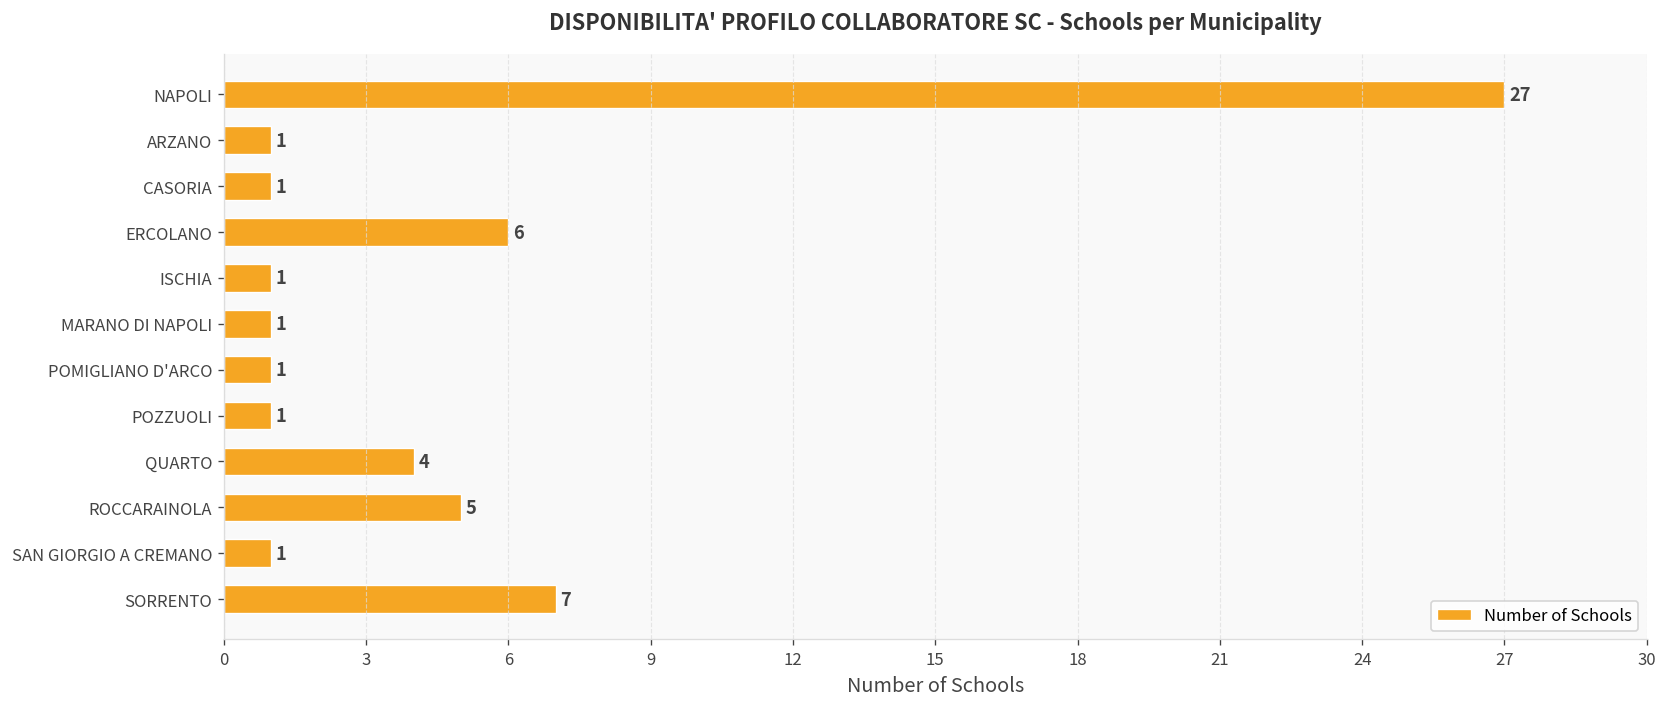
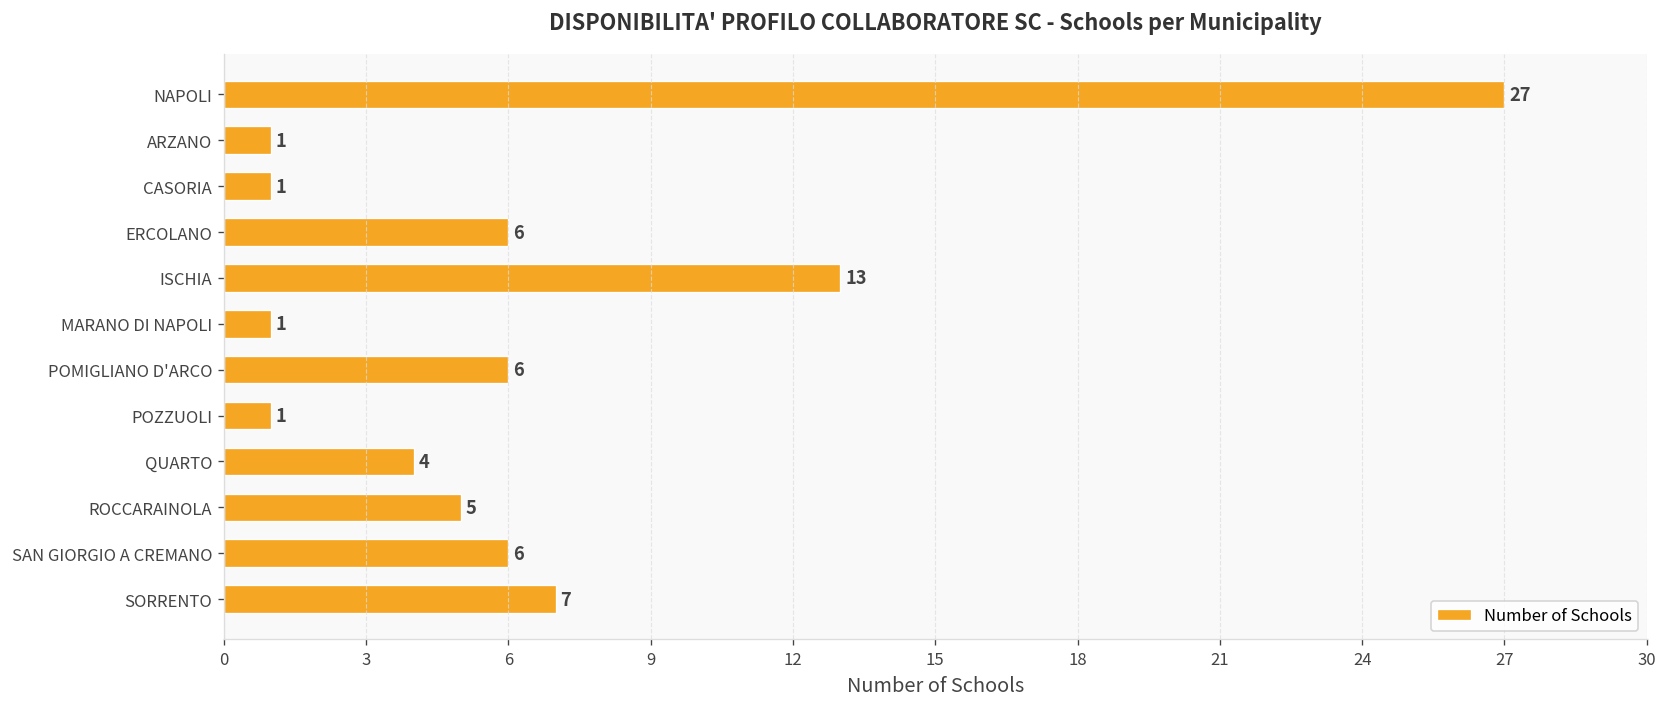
  {
    "NAPOLI": 27,
    "ARZANO": 1,
    "CASORIA": 1,
    "ERCOLANO": 6,
-   "ISCHIA": 1,
+   "ISCHIA": 13,
    "MARANO DI NAPOLI": 1,
-   "POMIGLIANO D'ARCO": 1,
+   "POMIGLIANO D'ARCO": 6,
    "POZZUOLI": 1,
    "QUARTO": 4,
    "ROCCARAINOLA": 5,
-   "SAN GIORGIO A CREMANO": 1,
+   "SAN GIORGIO A CREMANO": 6,
    "SORRENTO": 7
  }
